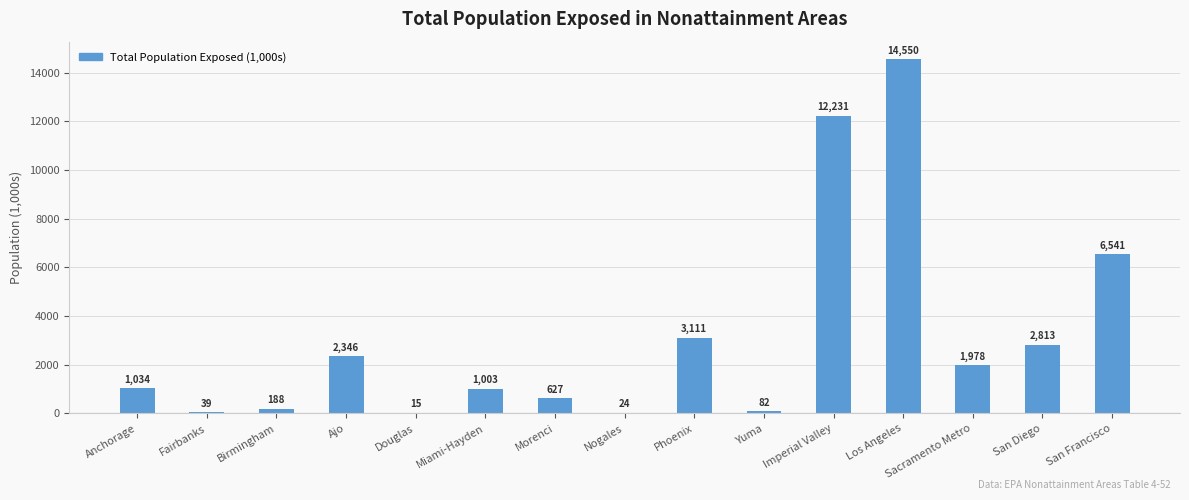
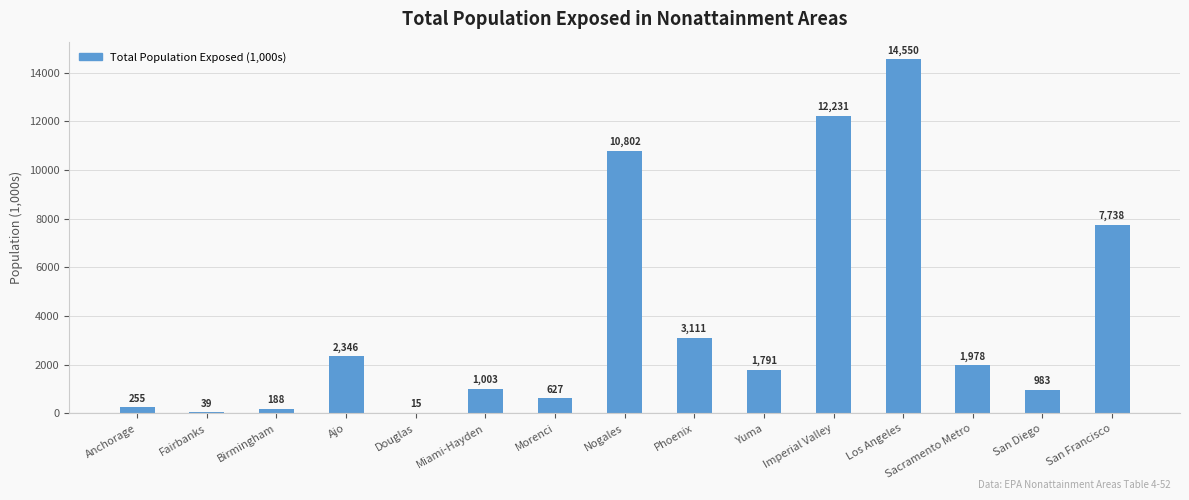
  {
-   "Anchorage": "1,034",
+   "Anchorage": "255",
    "Fairbanks": "39",
    "Birmingham": "188",
    "Ajo": "2,346",
    "Douglas": "15",
    "Miami-Hayden": "1,003",
    "Morenci": "627",
-   "Nogales": "24",
+   "Nogales": "10,802",
    "Phoenix": "3,111",
-   "Yuma": "82",
+   "Yuma": "1,791",
    "Imperial Valley": "12,231",
    "Los Angeles": "14,550",
    "Sacramento Metro": "1,978",
-   "San Diego": "2,813",
-   "San Francisco": "6,541"
+   "San Diego": "983",
+   "San Francisco": "7,738"
  }
